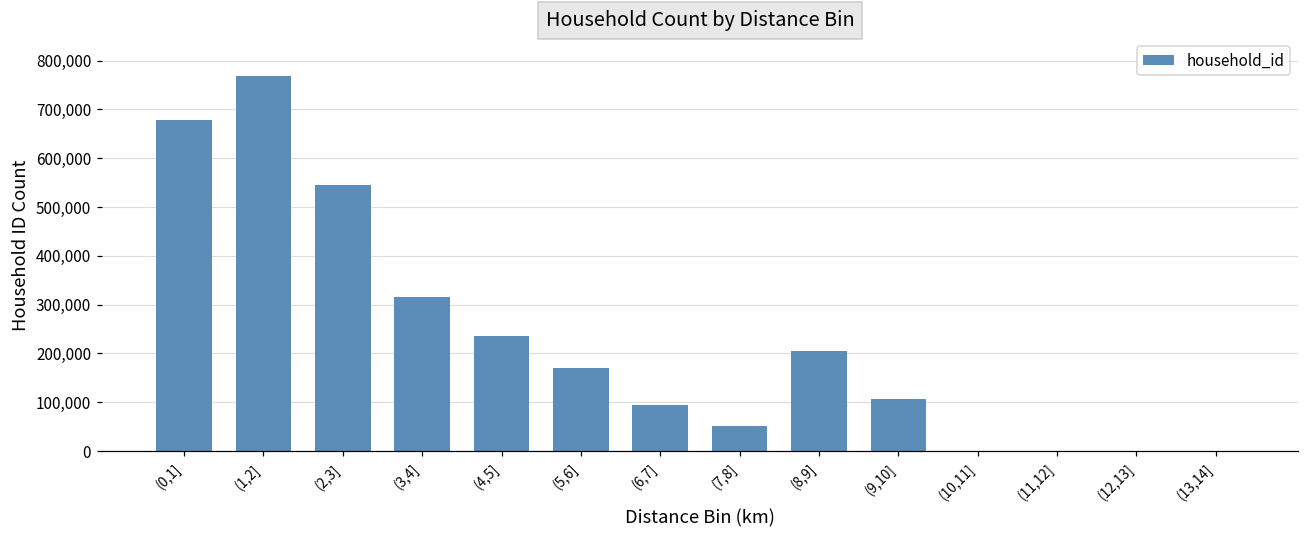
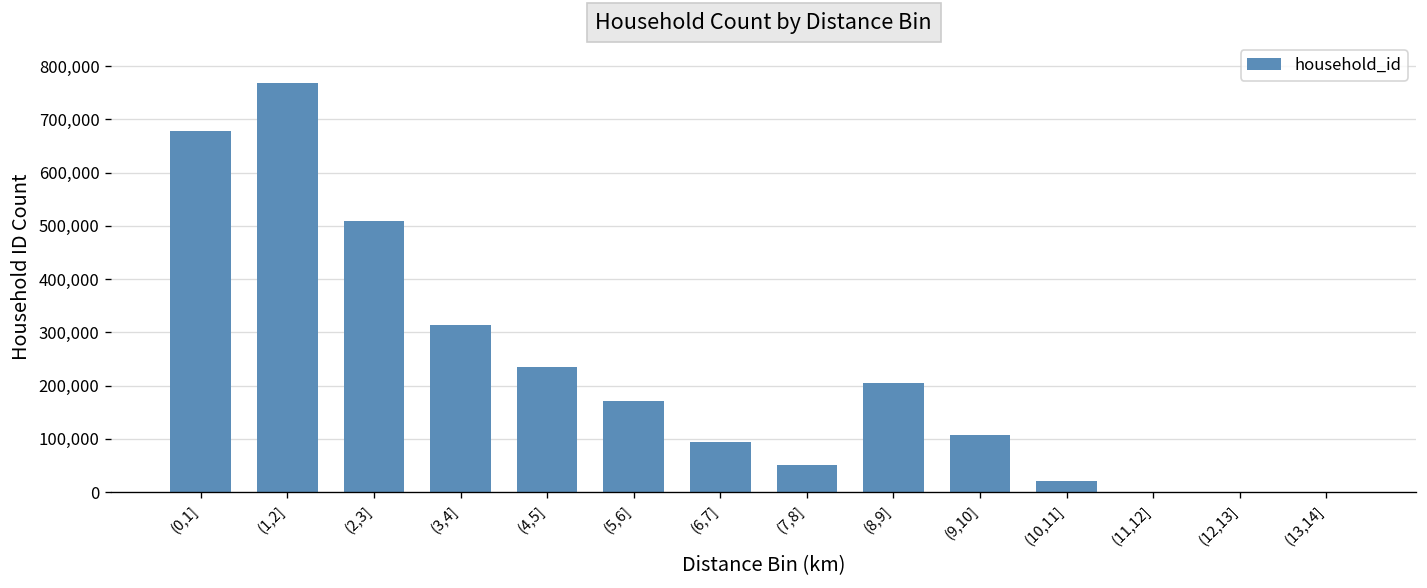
  {
    "(0,1]": "680,000",
    "(1,2]": "770,000",
-   "(2,3]": "540,000",
+   "(2,3]": "510,000",
    "(3,4]": "310,000",
    "(4,5]": "240,000",
    "(5,6]": "170,000",
    "(6,7]": "90,000",
    "(7,8]": "50,000",
    "(8,9]": "200,000",
    "(9,10]": "110,000",
-   "(10,11]": "0",
+   "(10,11]": "20,000",
    "(13,14]": "0"
  }
